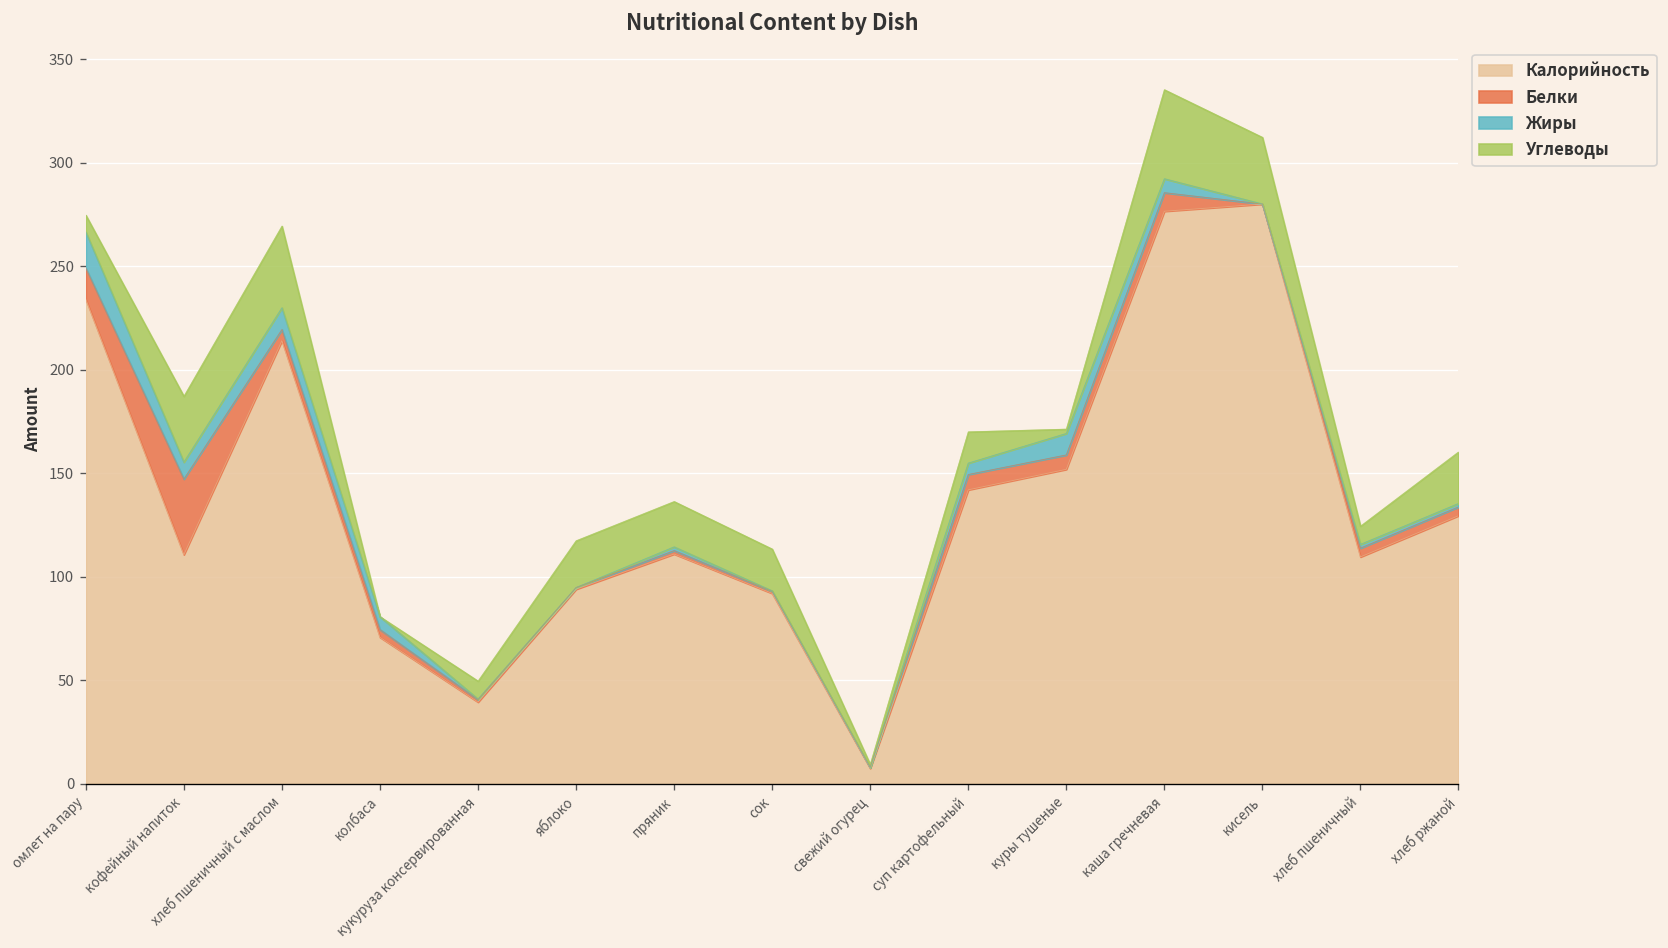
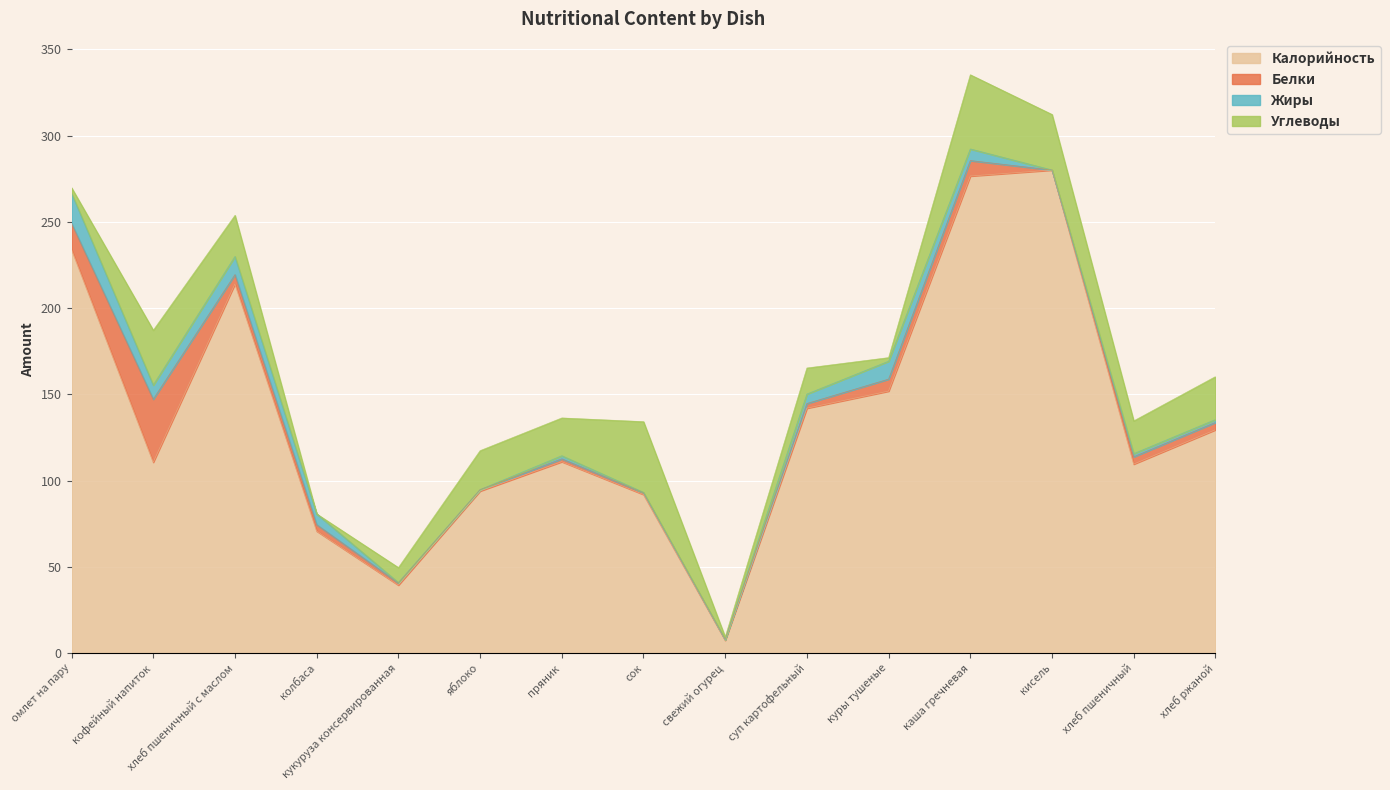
  {
    "Калорийность": {
      "омлет на пару": 234,
      "кофейный напиток": 111,
      "хлеб пшеничный с маслом": 214,
      "колбаса": 71,
      "пряник": 111,
      "суп картофельный": 142,
      "куры тушеные": 152,
      "каша гречневая": 277,
      "хлеб пшеничный": 110,
      "хлеб ржаной": 130
    },
    "Белки": {
      "омлет на пару": 15,
      "кофейный напиток": 36,
      "хлеб пшеничный с маслом": 5,
      "колбаса": 4,
      "пряник": 2,
-     "суп картофельный": 7,
+     "суп картофельный": 3,
      "куры тушеные": 7,
      "каша гречневая": 9,
      "хлеб пшеничный": 4,
      "хлеб ржаной": 4
    },
    "Жиры": {
      "омлет на пару": 17,
      "кофейный напиток": 8,
      "хлеб пшеничный с маслом": 11,
      "пряник": 2,
      "суп картофельный": 6,
      "куры тушеные": 10,
      "каша гречневая": 7,
      "хлеб пшеничный": 2,
      "хлеб ржаной": 2
    },
    "Углеводы": {
-     "омлет на пару": 8,
+     "омлет на пару": 3,
      "кофейный напиток": 32,
-     "хлеб пшеничный с маслом": 39,
+     "хлеб пшеничный с маслом": 24,
      "кукуруза консервированная": 9,
      "яблоко": 23,
      "пряник": 22,
-     "сок": 20,
+     "сок": 41,
      "свежий огурец": 2,
      "суп картофельный": 15,
      "куры тушеные": 2,
      "каша гречневая": 43,
      "кисель": 32,
-     "хлеб пшеничный": 9,
+     "хлеб пшеничный": 19,
      "хлеб ржаной": 25
    }
  }
